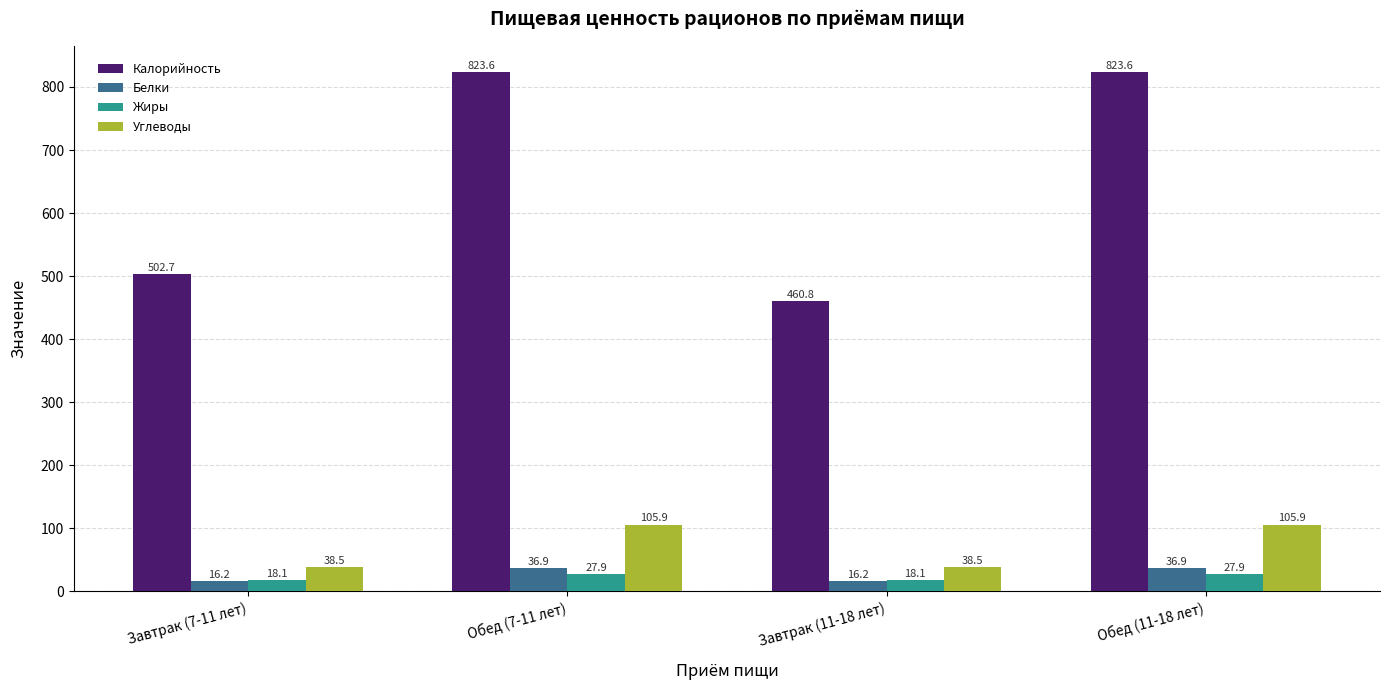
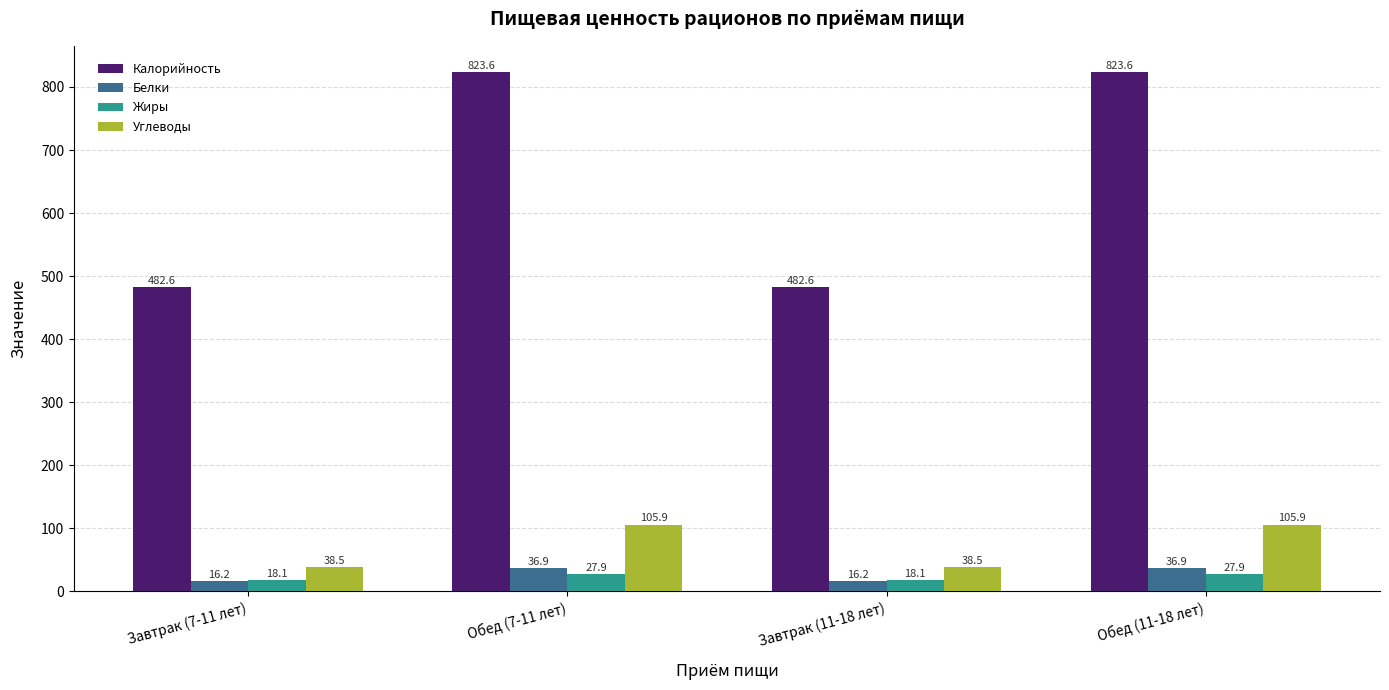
  {
    "Калорийность": {
-     "Завтрак (7-11 лет)": 502.7,
+     "Завтрак (7-11 лет)": 482.6,
      "Обед (7-11 лет)": 823.6,
-     "Завтрак (11-18 лет)": 460.8,
+     "Завтрак (11-18 лет)": 482.6,
      "Обед (11-18 лет)": 823.6
    },
    "Углеводы": {
      "Завтрак (7-11 лет)": 38.5,
      "Обед (7-11 лет)": 105.9,
      "Завтрак (11-18 лет)": 38.5,
      "Обед (11-18 лет)": 105.9
    }
  }
